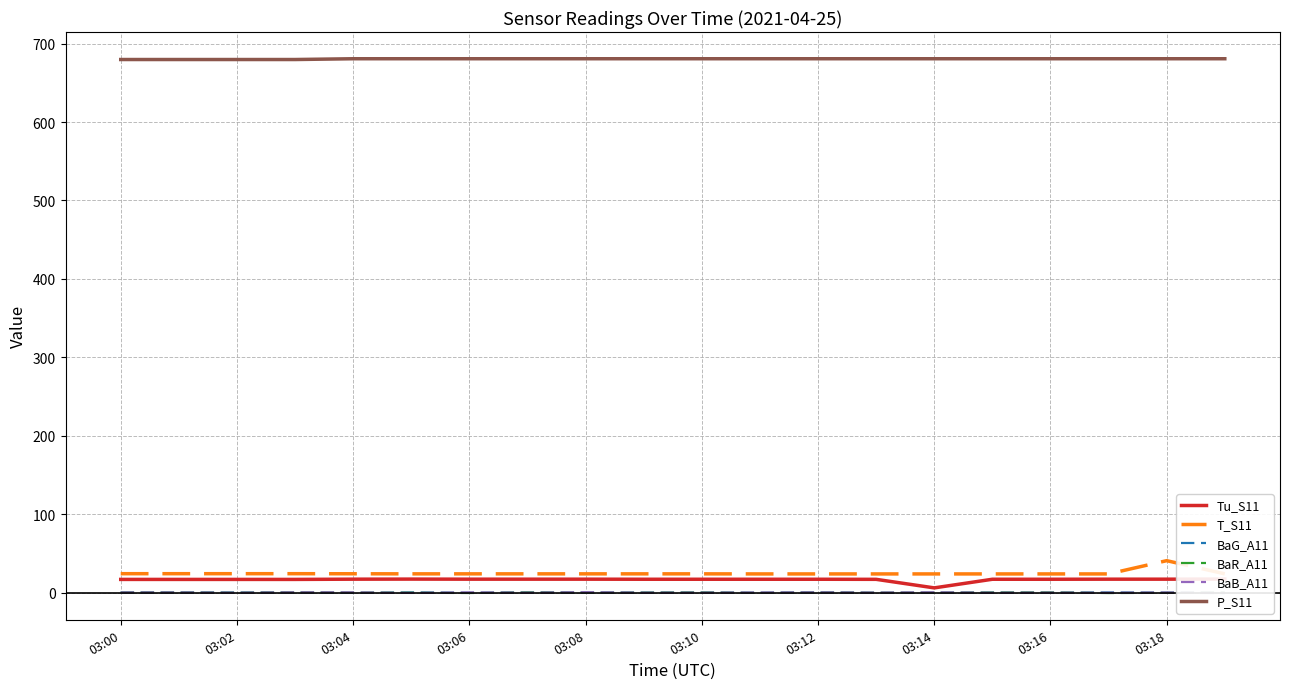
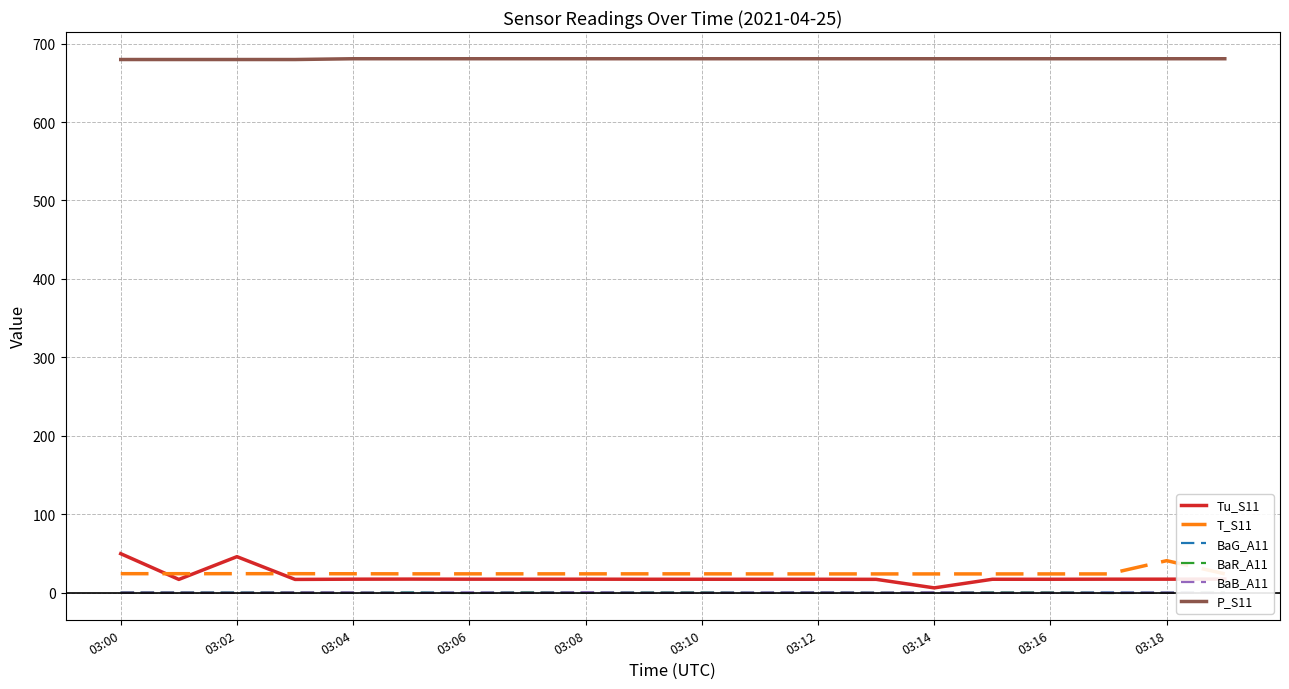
  {
    "Tu_S11": {
-     "03:00": 20,
-     "03:02": 20,
+     "03:00": 50,
+     "03:02": 50,
      "03:04": 20,
      "03:06": 20,
      "03:08": 20,
      "03:10": 20,
      "03:12": 20,
      "03:14": 10,
      "03:16": 20,
      "03:18": 20
    },
    "T_S11": {
      "03:00": 20,
      "03:02": 20,
      "03:04": 20,
      "03:06": 20,
      "03:08": 20,
      "03:10": 20,
      "03:12": 20,
      "03:14": 20,
      "03:16": 20,
      "03:18": 40
    },
    "P_S11": {
      "03:00": 680,
      "03:02": 680,
      "03:04": 680,
      "03:06": 680,
      "03:08": 680,
      "03:10": 680,
      "03:12": 680,
      "03:14": 680,
      "03:16": 680,
      "03:18": 680
    }
  }
